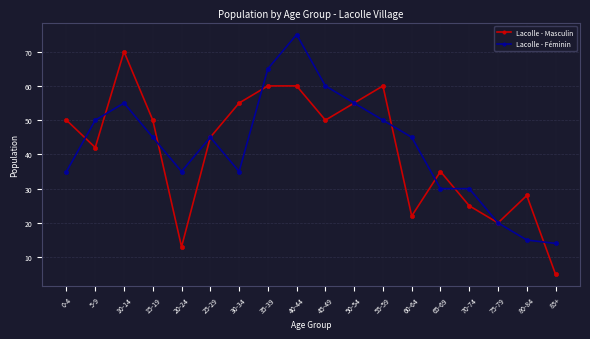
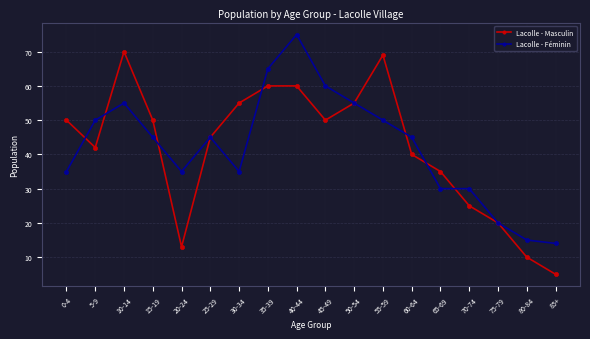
  {
    "Lacolle - Masculin": {
      "0-4": 50,
      "5-9": 42,
      "10-14": 70,
      "15-19": 50,
      "20-24": 13,
      "30-34": 55,
      "35-39": 60,
      "40-44": 60,
      "45-49": 50,
-     "55-59": 60,
-     "60-64": 22,
+     "55-59": 69,
+     "60-64": 40,
      "65-69": 35,
      "70-74": 25,
-     "80-84": 28,
+     "80-84": 10,
      "85+": 5
    },
    "Lacolle - Féminin": {
      "0-4": 35,
      "5-9": 50,
      "10-14": 55,
      "15-19": 45,
      "20-24": 35,
      "30-34": 35,
      "35-39": 65,
      "40-44": 75,
      "45-49": 60,
      "55-59": 50,
      "60-64": 45,
      "65-69": 30,
      "70-74": 30,
      "80-84": 15,
      "85+": 14
    }
  }
